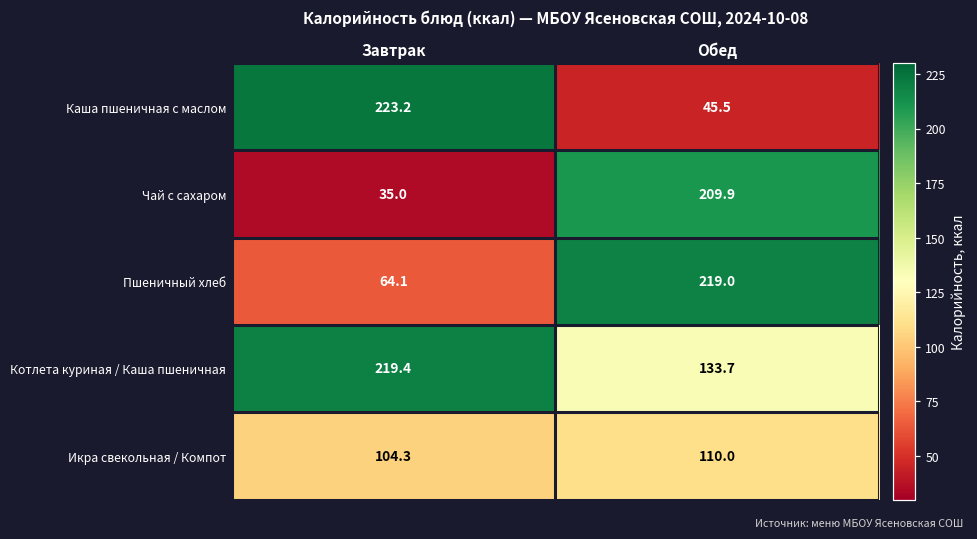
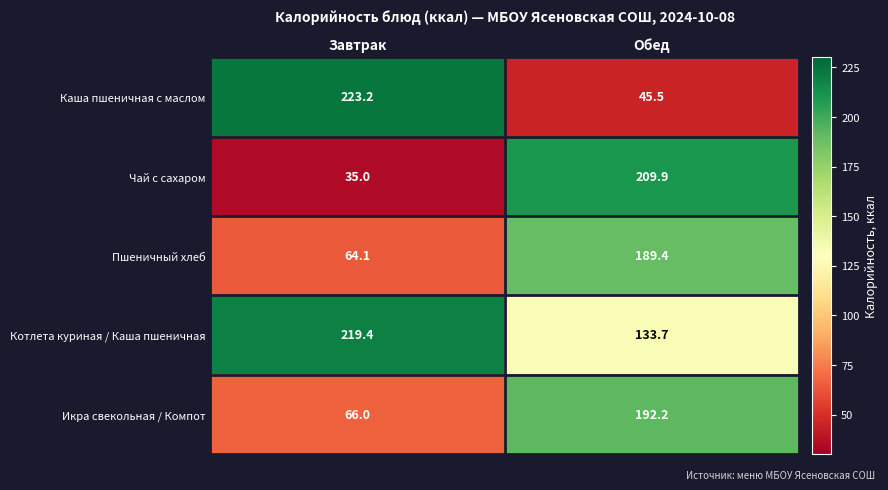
  {
    "Каша пшеничная с маслом": {
      "Завтрак": 223.2,
      "Обед": 45.5
    },
    "Чай с сахаром": {
      "Завтрак": 35.0,
      "Обед": 209.9
    },
    "Пшеничный хлеб": {
      "Завтрак": 64.1,
-     "Обед": 219.0
+     "Обед": 189.4
    },
    "Котлета куриная / Каша пшеничная": {
      "Завтрак": 219.4,
      "Обед": 133.7
    },
    "Икра свекольная / Компот": {
-     "Завтрак": 104.3,
-     "Обед": 110.0
+     "Завтрак": 66.0,
+     "Обед": 192.2
    }
  }
